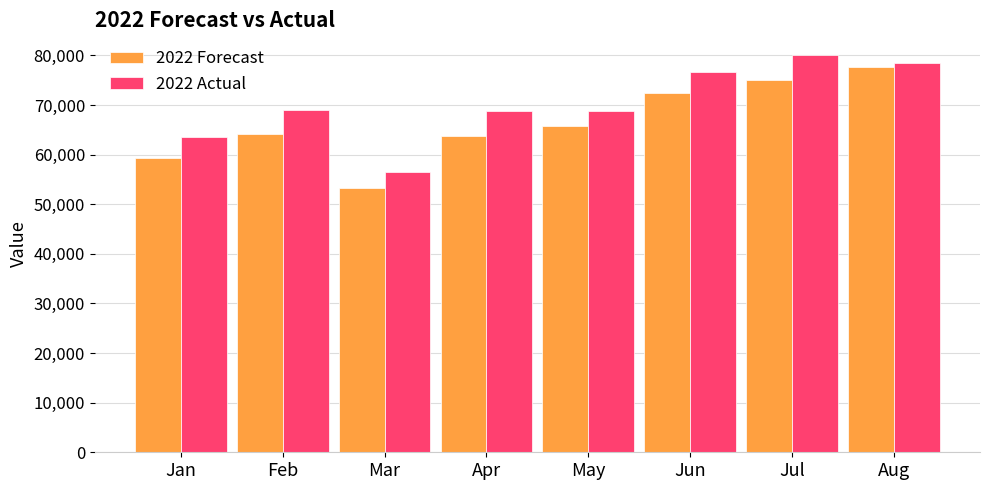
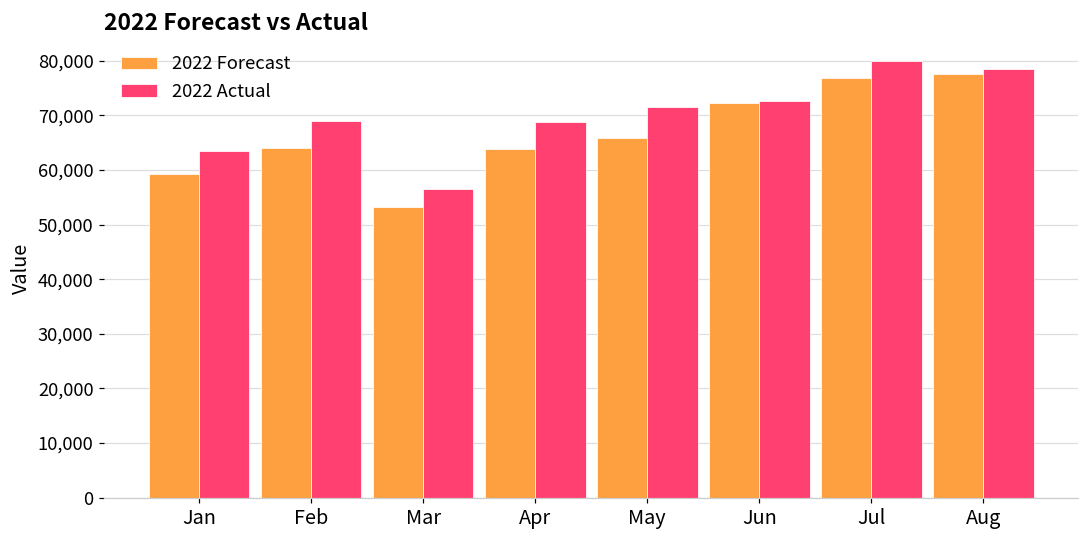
  {
    "2022 Forecast": {
      "Jan": "59,000",
      "Feb": "64,000",
      "Mar": "53,000",
      "Apr": "64,000",
      "May": "66,000",
      "Jun": "72,000",
-     "Jul": "75,000",
+     "Jul": "77,000",
      "Aug": "78,000"
    },
    "2022 Actual": {
      "Jan": "64,000",
      "Feb": "69,000",
      "Mar": "56,000",
      "Apr": "69,000",
-     "May": "69,000",
-     "Jun": "77,000",
+     "May": "72,000",
+     "Jun": "73,000",
      "Jul": "80,000",
      "Aug": "78,000"
    }
  }
